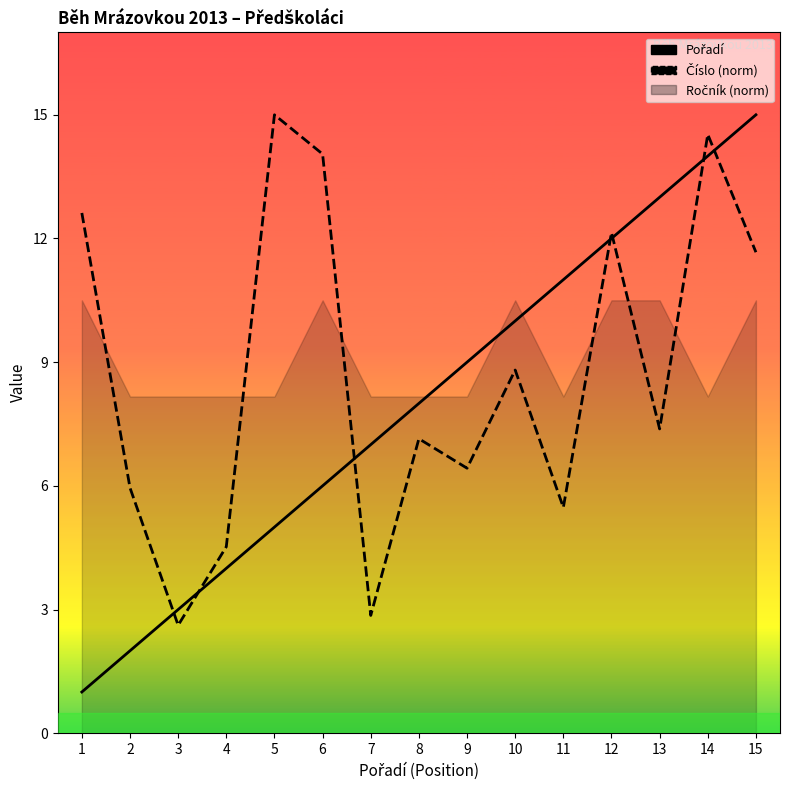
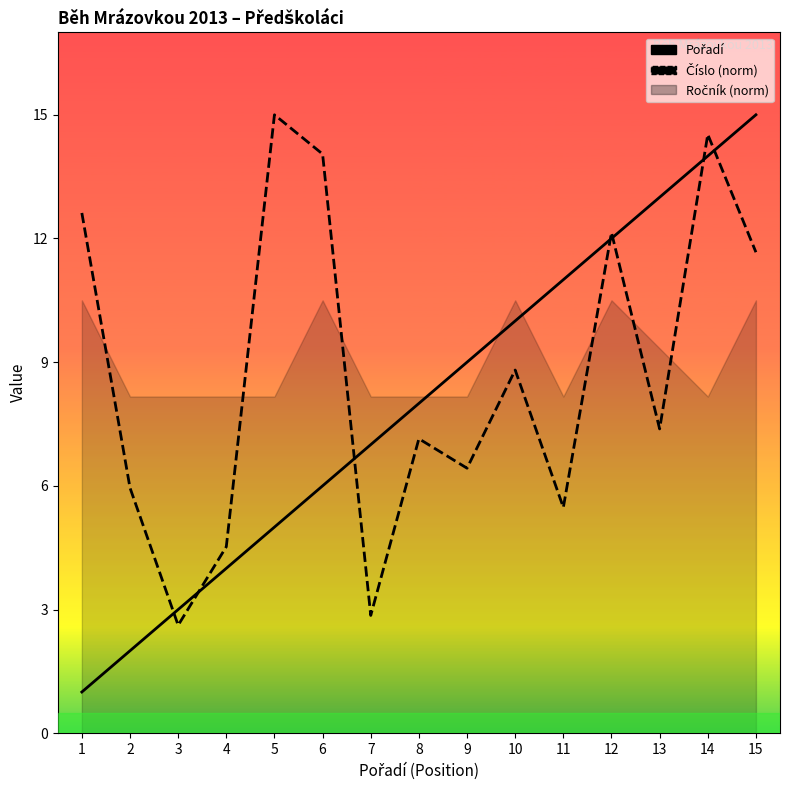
  {
    "Ročník (norm)": {
      "1": 10.5,
      "2": 8.2,
      "3": 8.2,
      "4": 8.2,
      "5": 8.2,
      "6": 10.5,
      "7": 8.2,
      "8": 8.2,
      "9": 8.2,
      "10": 10.5,
      "11": 8.2,
      "12": 10.5,
-     "13": 10.5,
+     "13": 9.3,
      "14": 8.2,
      "15": 10.5
    }
  }
